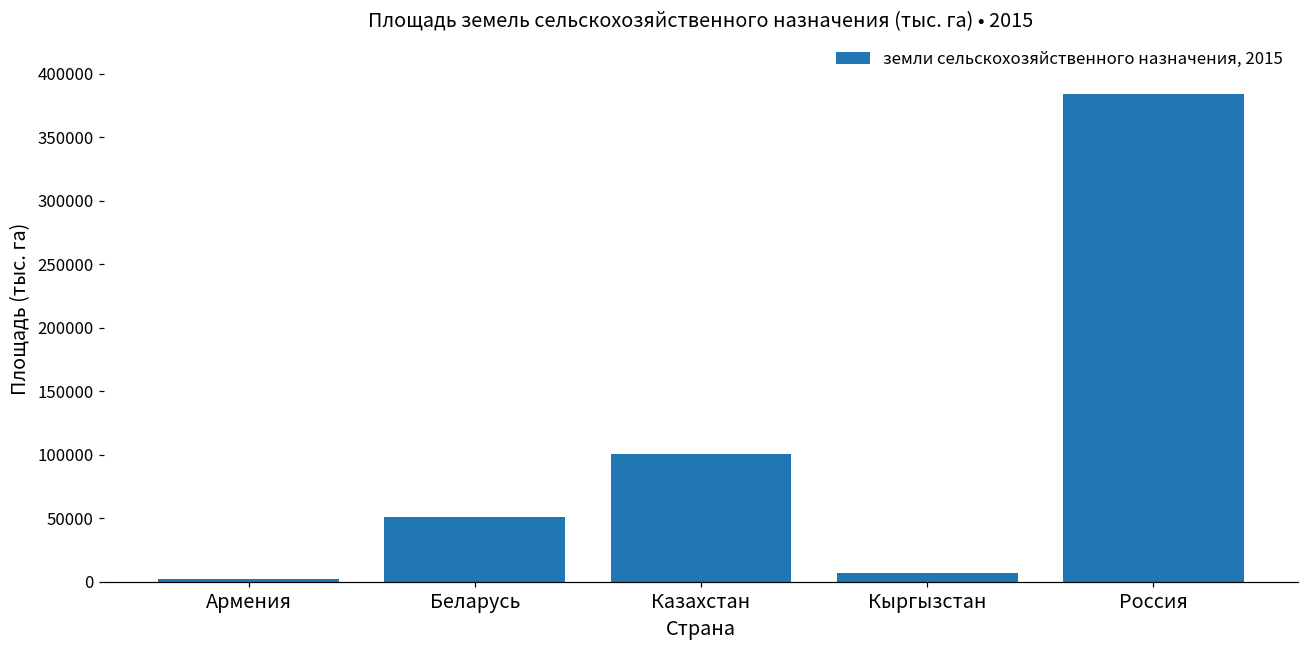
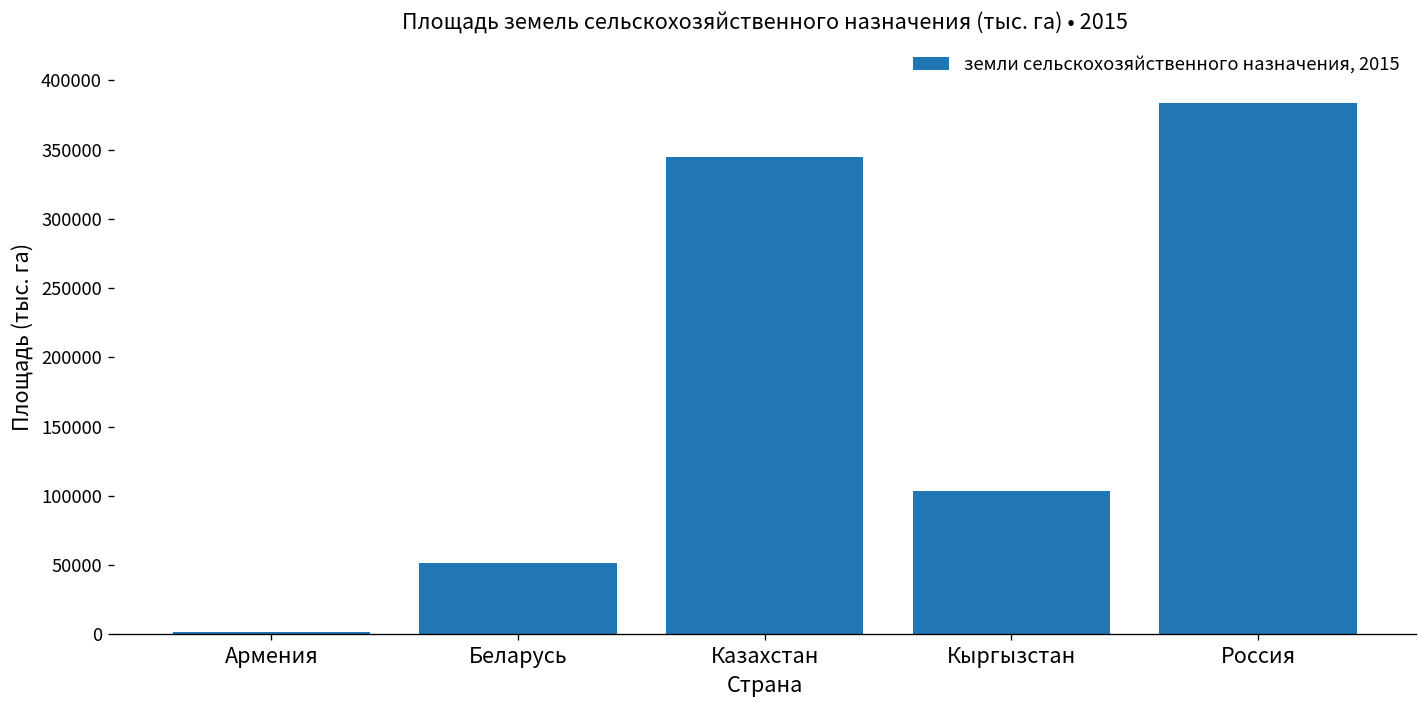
  {
    "Беларусь": 51000,
-   "Казахстан": 101000,
-   "Кыргызстан": 7000,
+   "Казахстан": 345000,
+   "Кыргызстан": 104000,
    "Россия": 384000
  }
